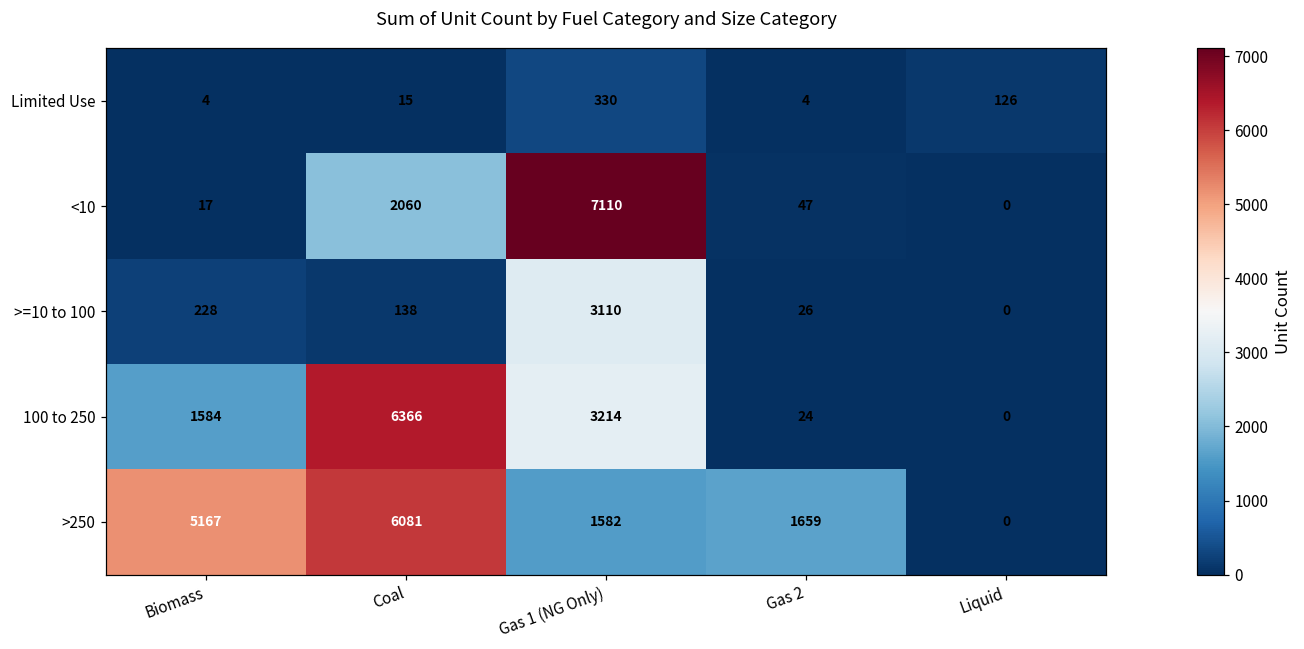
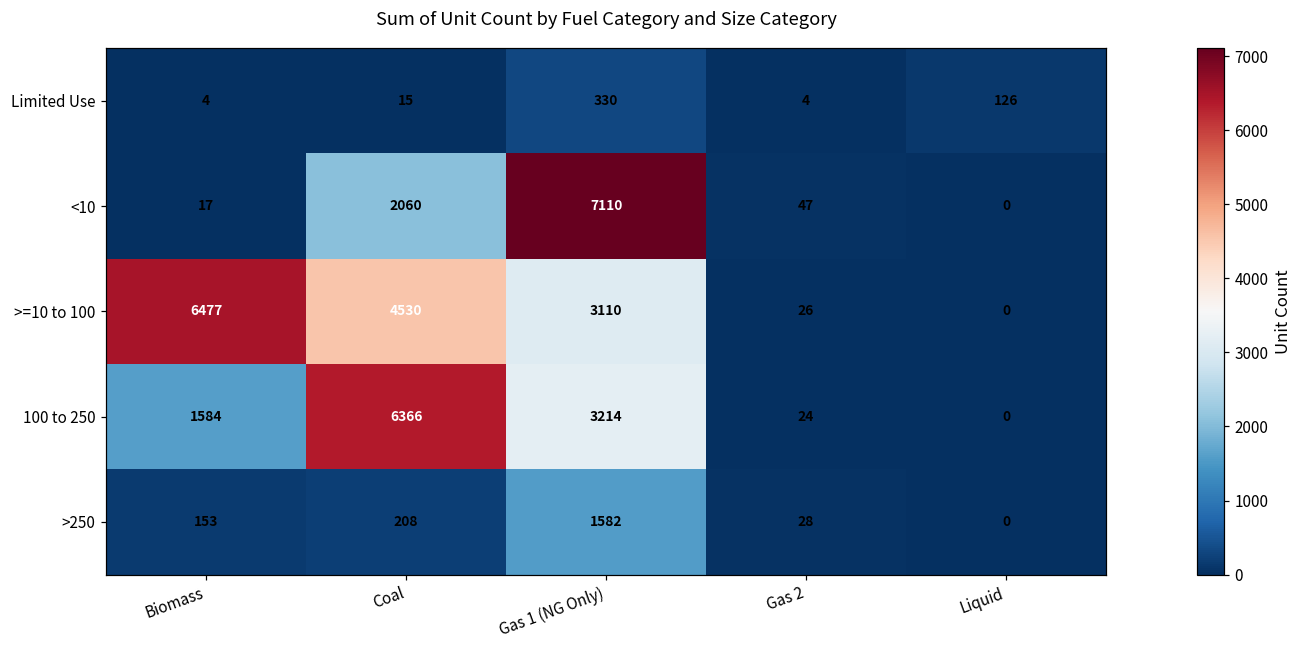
  {
    "Limited Use": {
      "Biomass": 4,
      "Coal": 15,
      "Gas 1 (NG Only)": 330,
      "Gas 2": 4,
      "Liquid": 126
    },
    "<10": {
      "Biomass": 17,
      "Coal": 2060,
      "Gas 1 (NG Only)": 7110,
      "Gas 2": 47,
      "Liquid": 0
    },
    ">=10 to 100": {
-     "Biomass": 228,
-     "Coal": 138,
+     "Biomass": 6477,
+     "Coal": 4530,
      "Gas 1 (NG Only)": 3110,
      "Gas 2": 26,
      "Liquid": 0
    },
    "100 to 250": {
      "Biomass": 1584,
      "Coal": 6366,
      "Gas 1 (NG Only)": 3214,
      "Gas 2": 24,
      "Liquid": 0
    },
    ">250": {
-     "Biomass": 5167,
-     "Coal": 6081,
+     "Biomass": 153,
+     "Coal": 208,
      "Gas 1 (NG Only)": 1582,
-     "Gas 2": 1659,
+     "Gas 2": 28,
      "Liquid": 0
    }
  }
